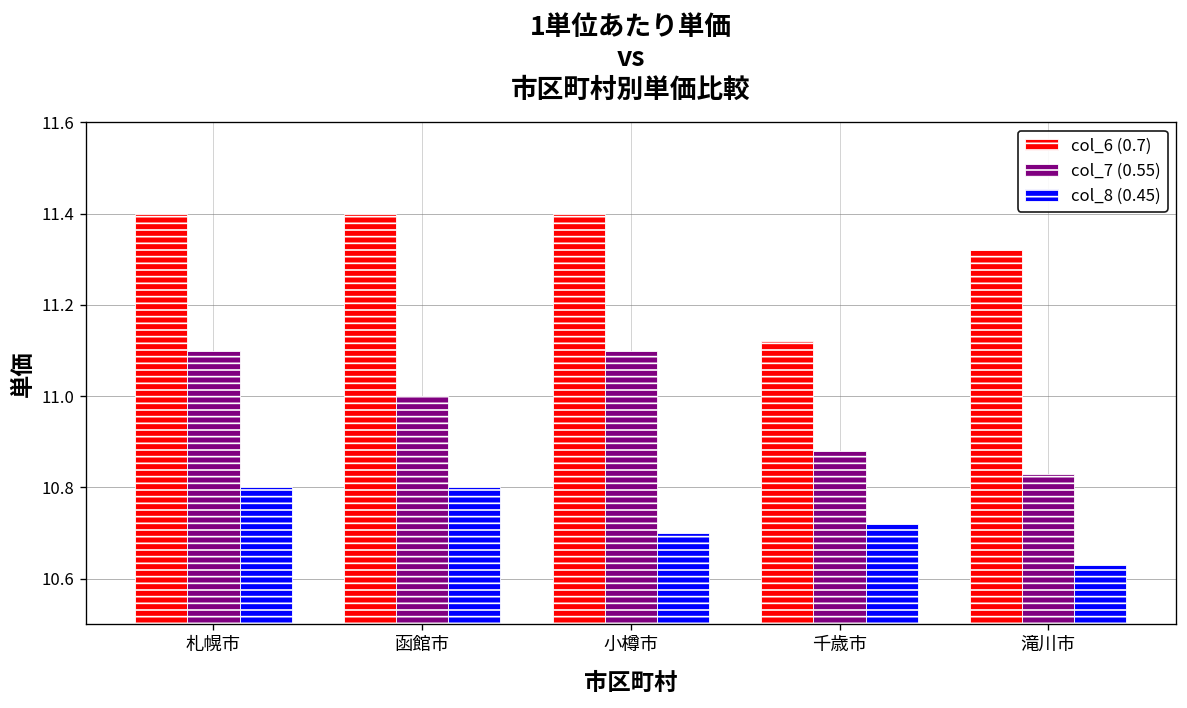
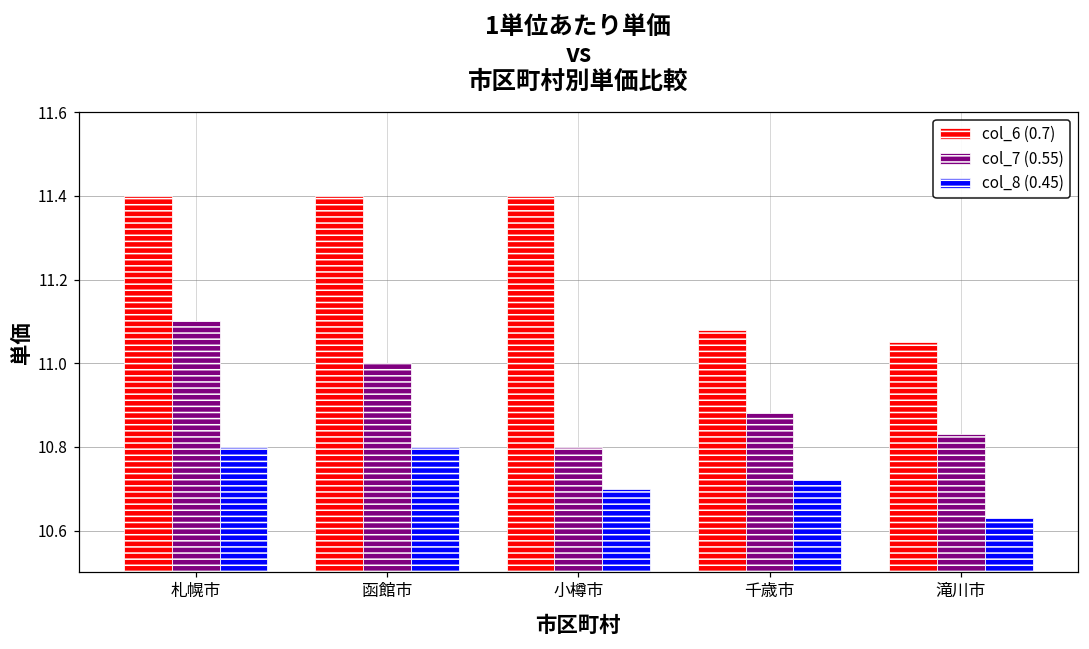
  {
    "col_6 (0.7)": {
      "札幌市": 11.40,
      "函館市": 11.40,
      "小樽市": 11.40,
-     "千歳市": 11.12,
-     "滝川市": 11.32
+     "千歳市": 11.08,
+     "滝川市": 11.05
    },
    "col_7 (0.55)": {
      "札幌市": 11.1,
      "函館市": 11.0,
-     "小樽市": 11.1,
+     "小樽市": 10.8,
      "千歳市": 10.88,
      "滝川市": 10.83
    },
    "col_8 (0.45)": {
      "札幌市": 10.80,
      "函館市": 10.80,
      "小樽市": 10.70,
      "千歳市": 10.72,
      "滝川市": 10.63
    }
  }
